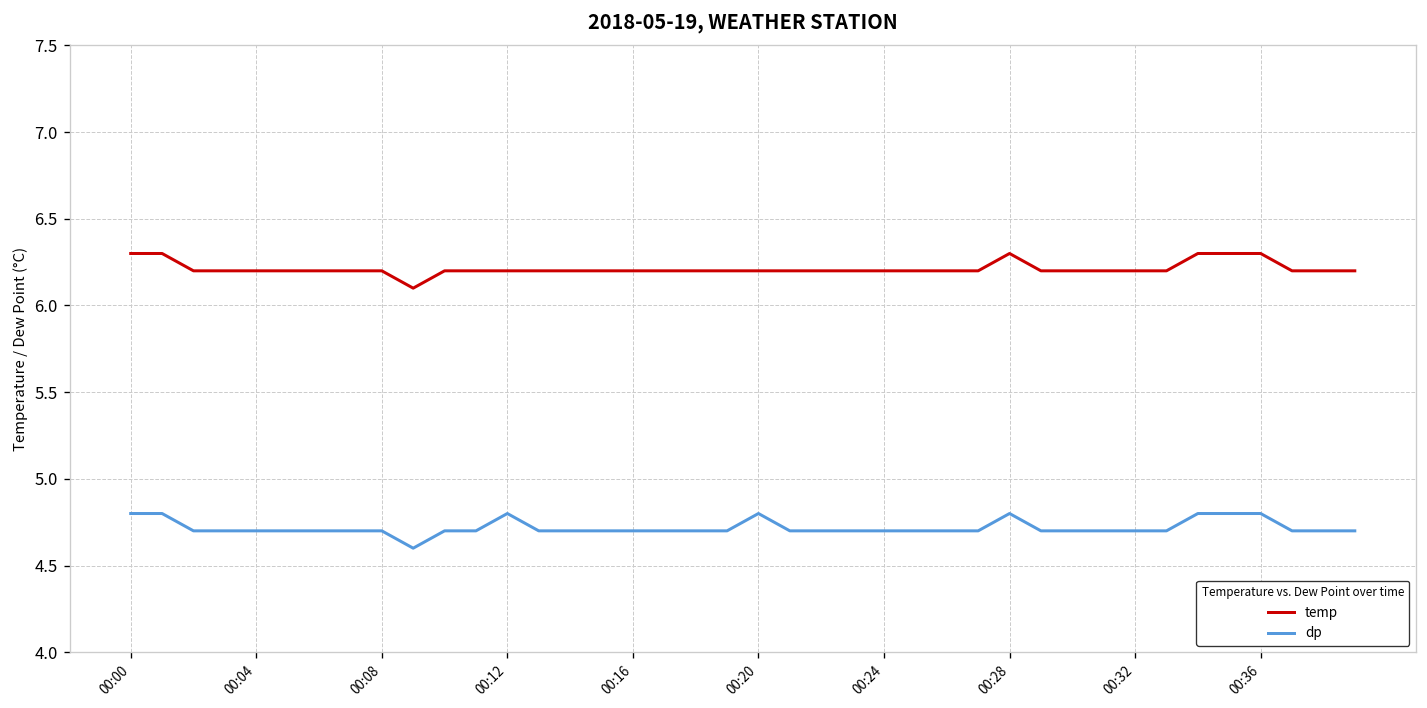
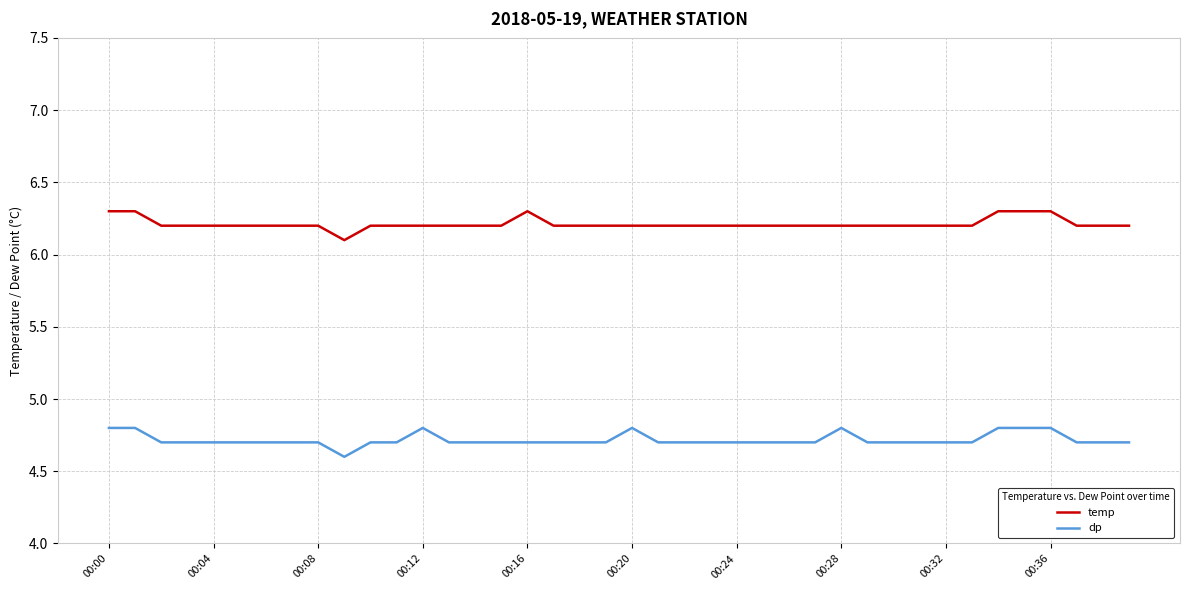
  {
    "temp": {
      "00:00": 6.3,
      "00:04": 6.2,
      "00:08": 6.2,
      "00:12": 6.2,
-     "00:16": 6.2,
+     "00:16": 6.3,
      "00:20": 6.2,
      "00:24": 6.2,
-     "00:28": 6.3,
+     "00:28": 6.2,
      "00:32": 6.2,
      "00:36": 6.3
    },
    "dp": {
      "00:00": 4.8,
      "00:04": 4.7,
      "00:08": 4.7,
      "00:12": 4.8,
      "00:16": 4.7,
      "00:20": 4.8,
      "00:24": 4.7,
      "00:28": 4.8,
      "00:32": 4.7,
      "00:36": 4.8
    }
  }
